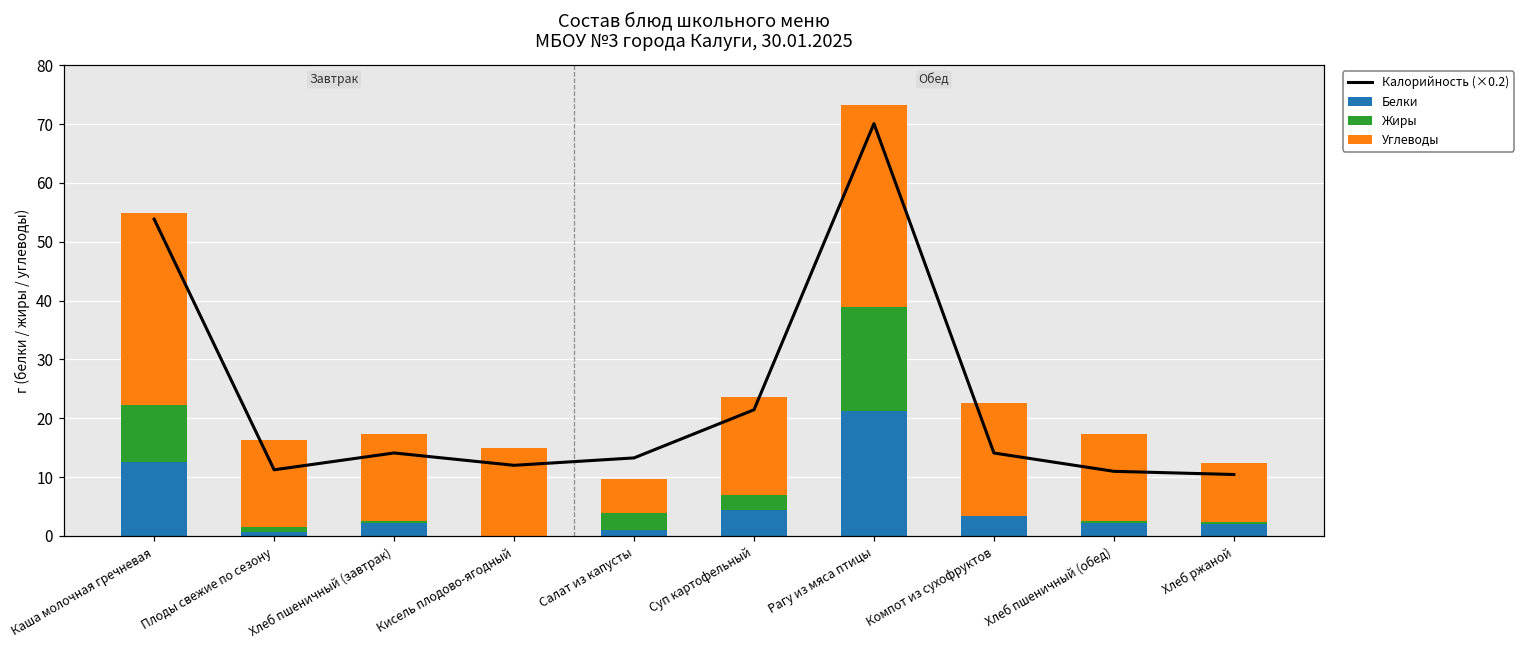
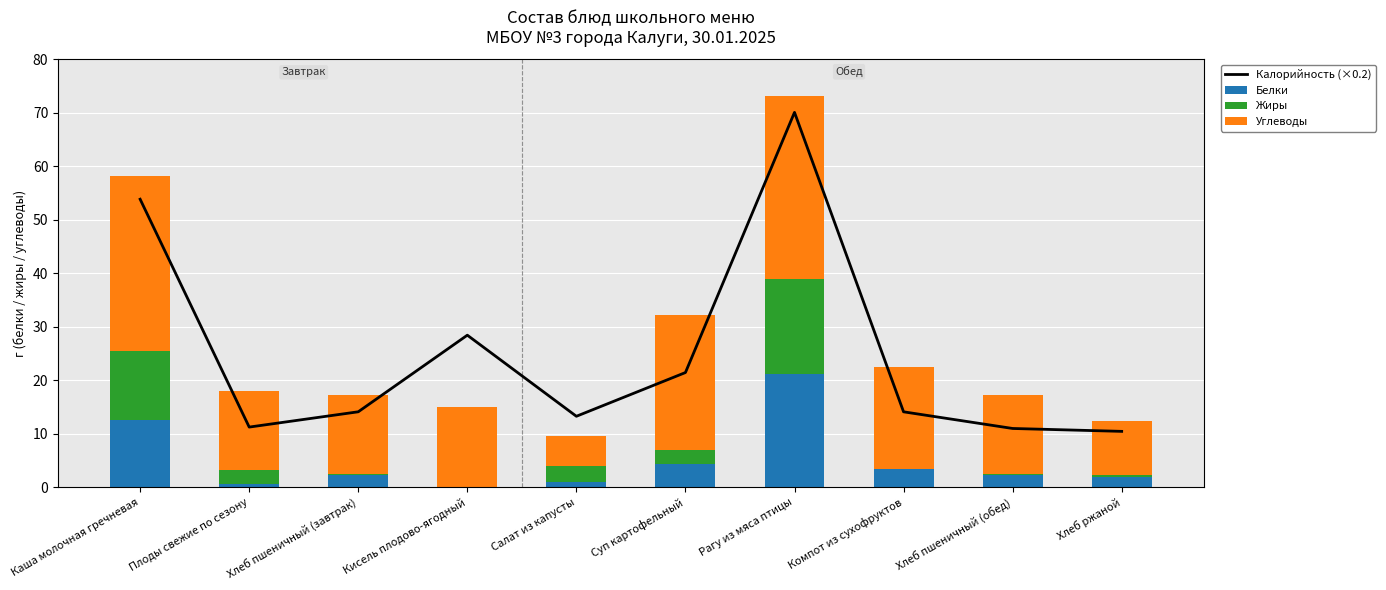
  {
    "Калорийность (×0.2)": {
      "Каша молочная гречневая": 54,
      "Плоды свежие по сезону": 11,
      "Хлеб пшеничный (завтрак)": 14,
-     "Кисель плодово-ягодный": 12,
+     "Кисель плодово-ягодный": 28,
      "Салат из капусты": 13,
      "Суп картофельный": 21,
      "Рагу из мяса птицы": 70,
      "Компот из сухофруктов": 14,
      "Хлеб пшеничный (обед)": 11,
      "Хлеб ржаной": 10
    },
    "Белки": {
      "Каша молочная гречневая": 13,
      "Плоды свежие по сезону": 1,
      "Хлеб пшеничный (завтрак)": 2,
      "Кисель плодово-ягодный": 0,
      "Салат из капусты": 1,
      "Суп картофельный": 4,
      "Рагу из мяса птицы": 21,
      "Компот из сухофруктов": 3,
      "Хлеб пшеничный (обед)": 2,
      "Хлеб ржаной": 2
    },
    "Жиры": {
-     "Каша молочная гречневая": 10,
-     "Плоды свежие по сезону": 1,
+     "Каша молочная гречневая": 13,
+     "Плоды свежие по сезону": 3,
      "Кисель плодово-ягодный": 0,
      "Салат из капусты": 3,
      "Суп картофельный": 3,
      "Рагу из мяса птицы": 18,
      "Компот из сухофруктов": 0
    },
    "Углеводы": {
      "Каша молочная гречневая": 33,
      "Плоды свежие по сезону": 15,
      "Хлеб пшеничный (завтрак)": 15,
      "Кисель плодово-ягодный": 15,
      "Салат из капусты": 6,
-     "Суп картофельный": 17,
+     "Суп картофельный": 25,
      "Рагу из мяса птицы": 34,
      "Компот из сухофруктов": 19,
      "Хлеб пшеничный (обед)": 15,
      "Хлеб ржаной": 10
    }
  }
